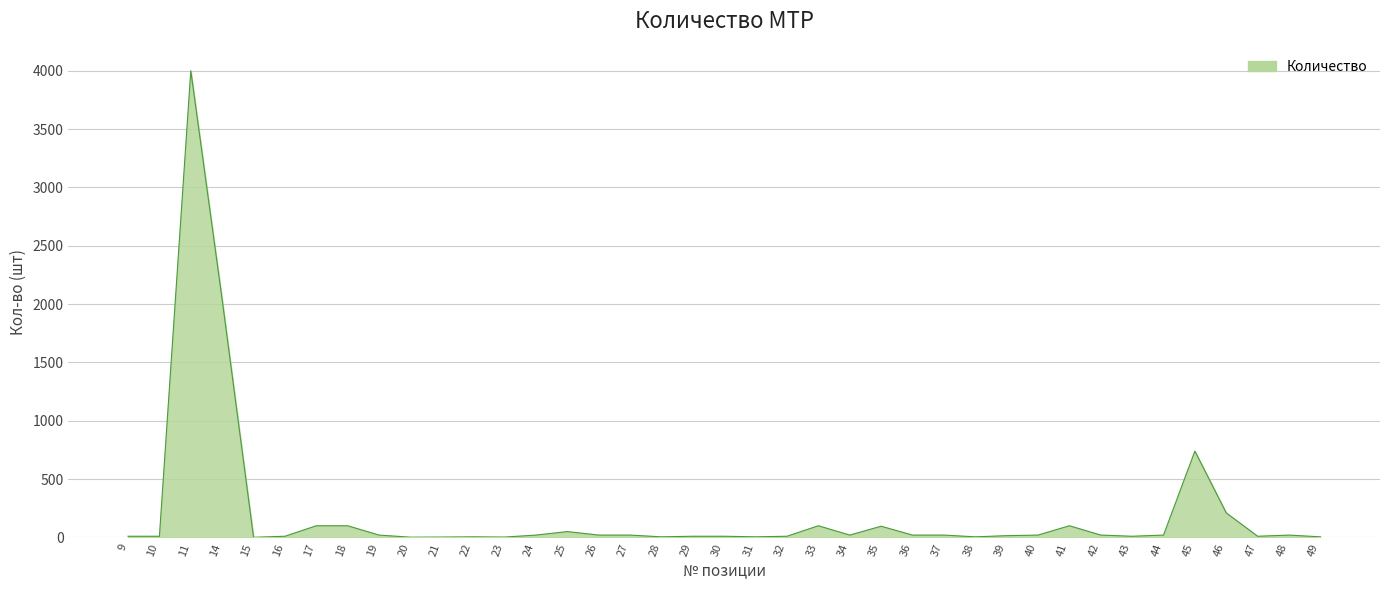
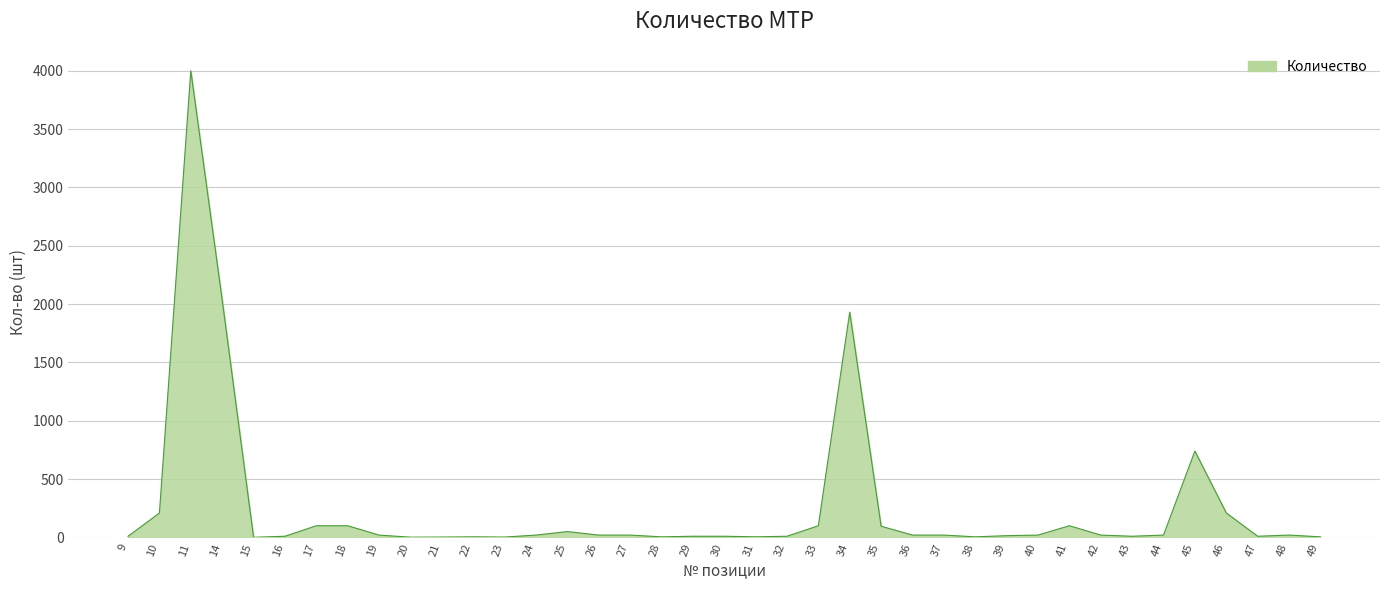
  {
    "9": 10,
-   "10": 10,
+   "10": 210,
    "11": 4000,
    "14": 2040,
    "15": 0,
    "16": 10,
    "17": 100,
    "18": 100,
    "19": 20,
    "20": 0,
    "21": 0,
    "22": 10,
    "23": 0,
    "24": 20,
    "25": 50,
    "26": 20,
    "27": 20,
    "28": 10,
    "29": 10,
    "30": 10,
    "31": 10,
    "32": 10,
    "33": 100,
-   "34": 20,
+   "34": 1930,
    "35": 100,
    "36": 20,
    "37": 20,
    "38": 10,
    "39": 20,
    "40": 20,
    "41": 100,
    "42": 20,
    "43": 10,
    "44": 20,
    "45": 740,
    "46": 210,
    "47": 10,
    "48": 20,
    "49": 10
  }
